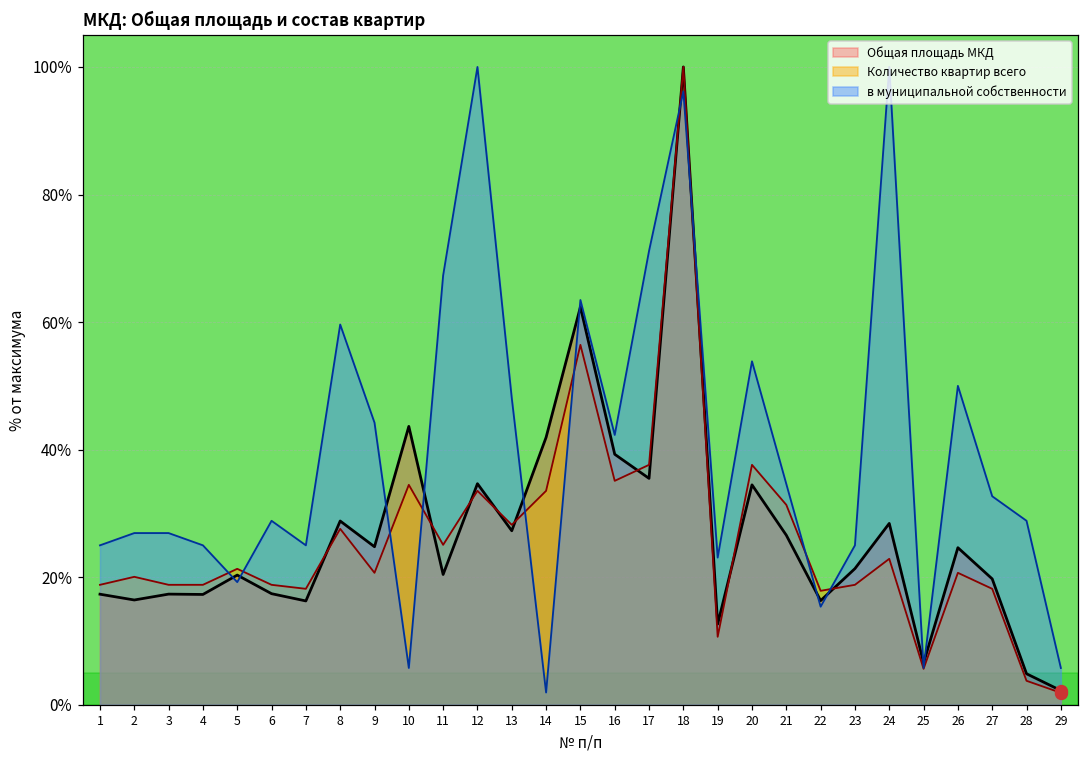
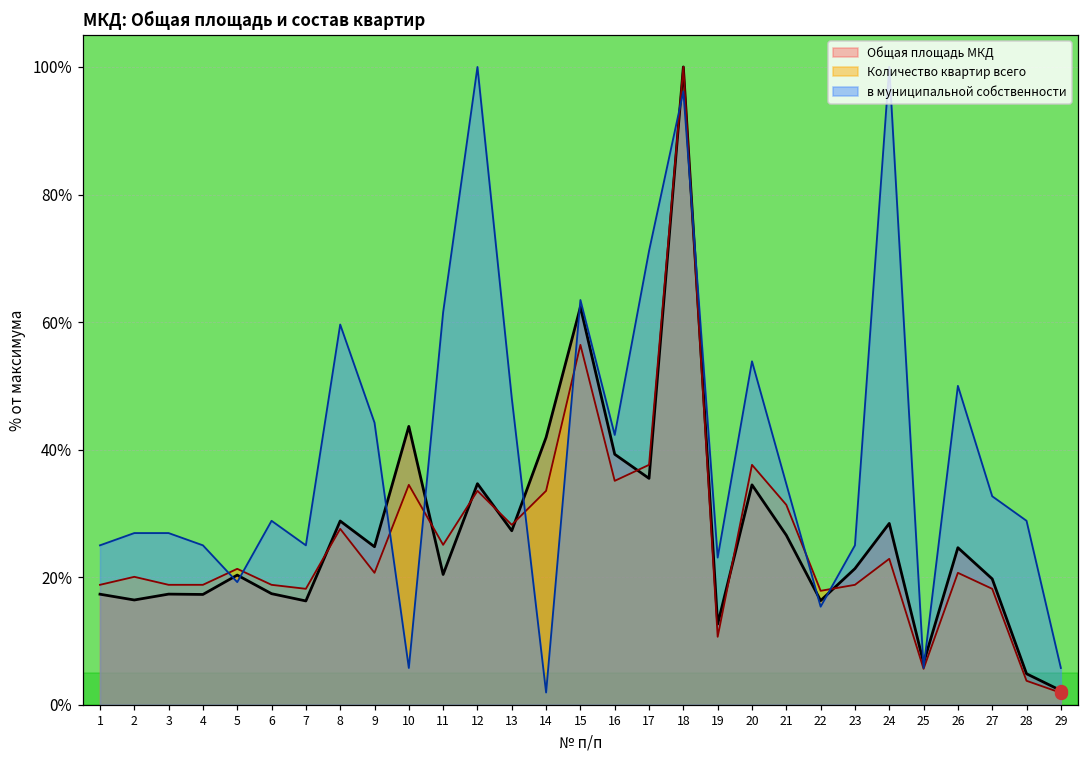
  {
    "Количество квартир всего": {
      "1": "19%",
      "2": "20%",
      "3": "19%",
      "4": "19%",
      "5": "21%",
      "6": "19%",
      "7": "18%",
      "8": "28%",
      "9": "21%",
      "10": "34%",
      "11": "25%",
      "12": "34%",
      "13": "28%",
      "14": "34%",
      "15": "56%",
      "16": "35%",
      "17": "38%",
      "19": "11%",
      "20": "38%",
      "21": "31%",
      "22": "18%",
      "23": "19%",
      "24": "23%",
      "26": "21%",
      "27": "18%",
      "28": "4%"
    },
    "в муниципальной собственности": {
      "1": "25%",
      "2": "27%",
      "3": "27%",
      "4": "25%",
      "5": "19%",
      "6": "29%",
      "7": "25%",
      "8": "60%",
      "9": "44%",
      "10": "6%",
-     "11": "67%",
+     "11": "62%",
      "12": "100%",
      "13": "48%",
      "14": "2%",
      "15": "63%",
      "16": "42%",
      "17": "71%",
      "18": "96%",
      "19": "23%",
      "20": "54%",
      "21": "35%",
      "22": "15%",
      "23": "25%",
      "26": "50%",
      "27": "33%",
      "28": "29%",
      "29": "6%"
    }
  }
